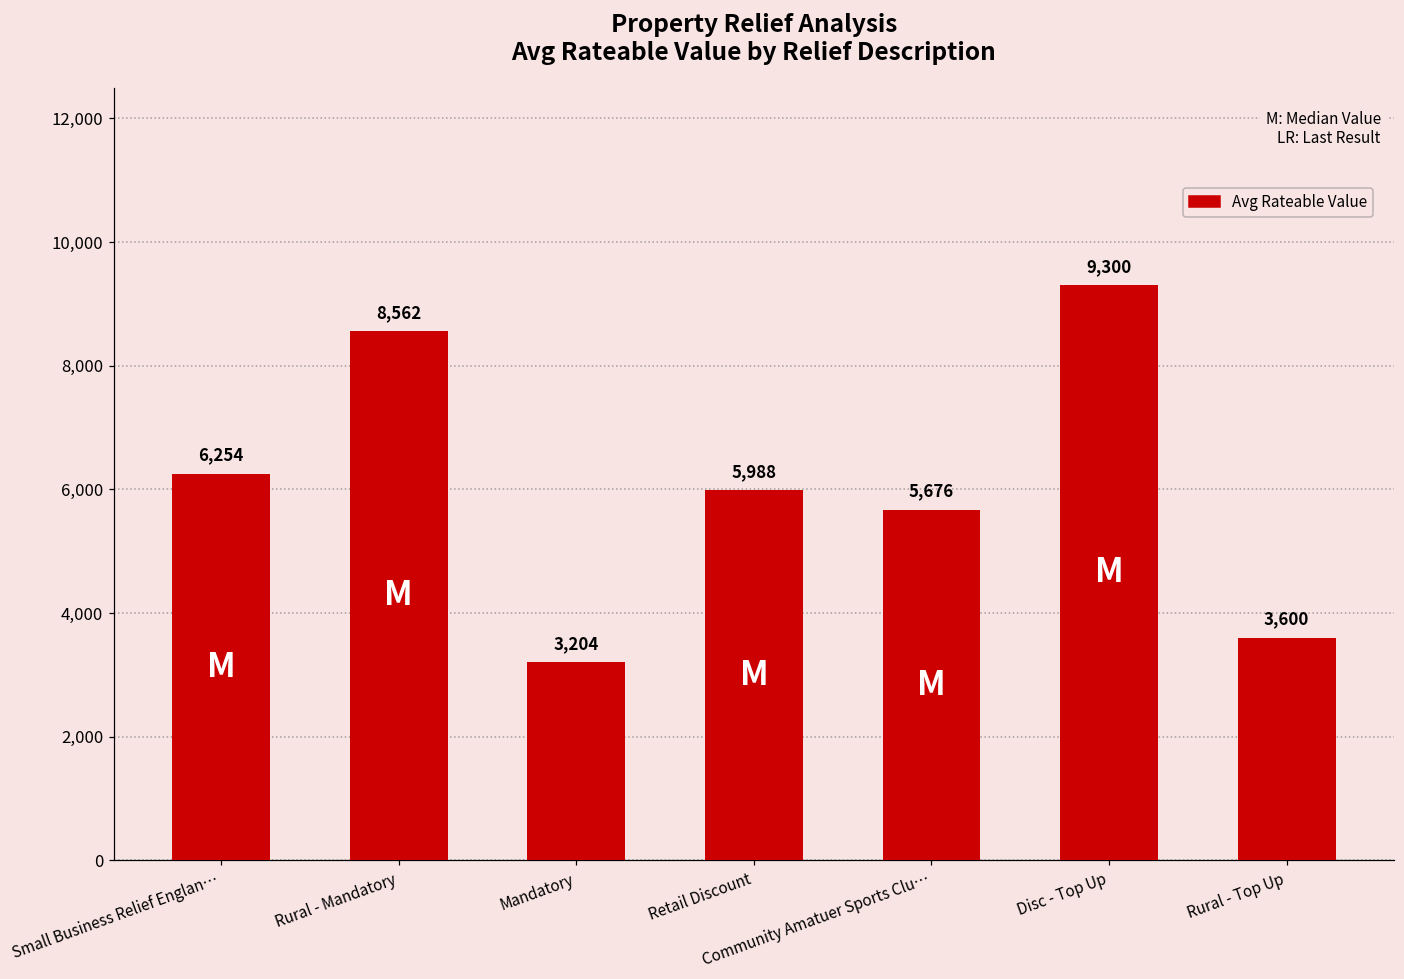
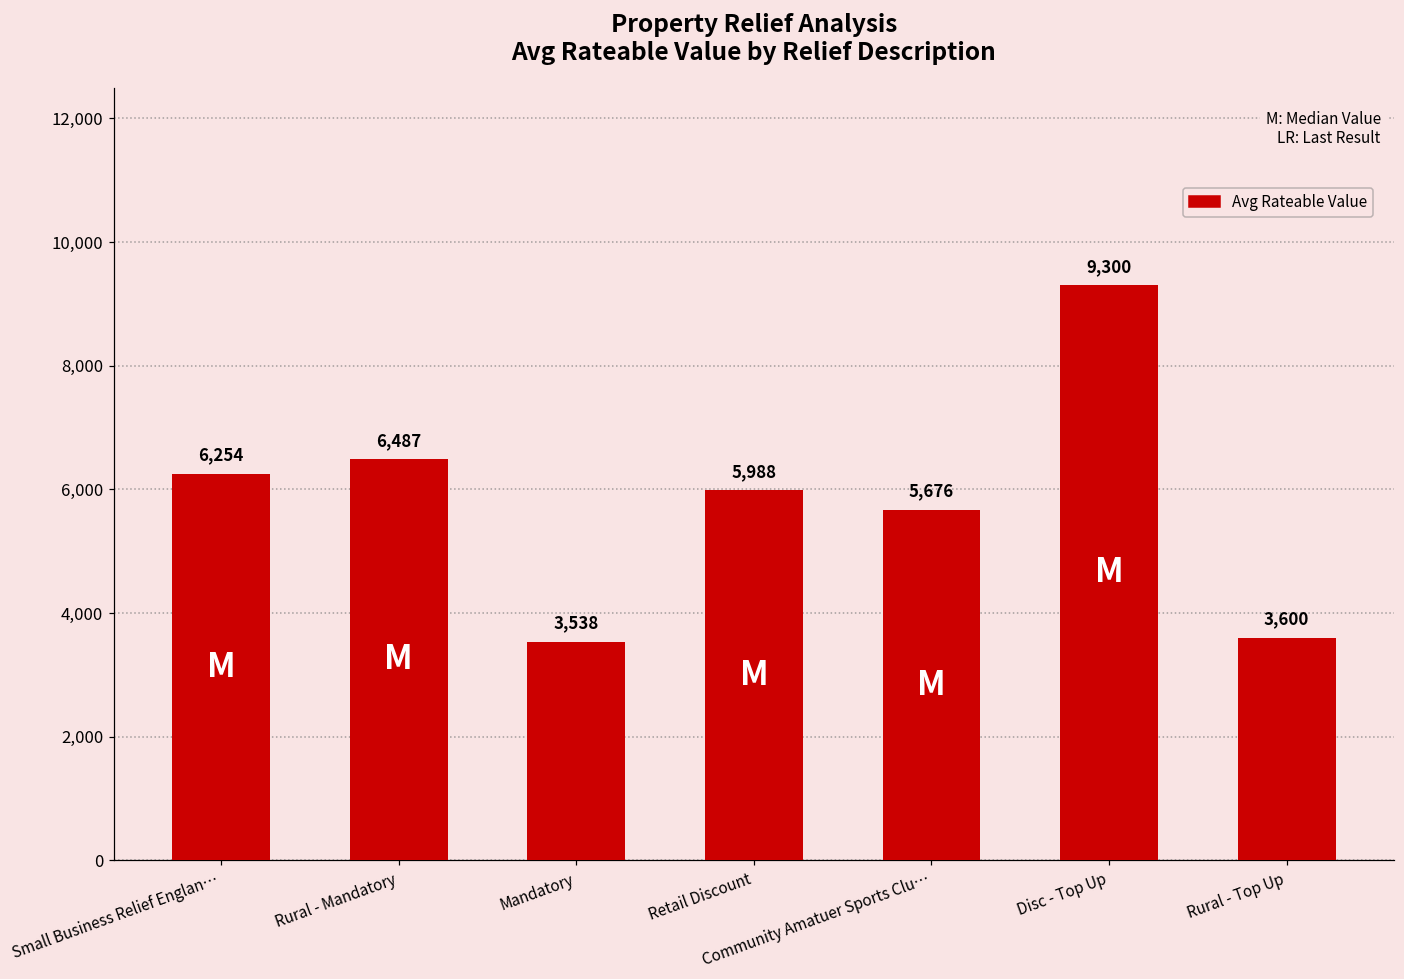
  {
    "Small Business Relief Englan…": "6,254",
-   "Rural - Mandatory": "8,562",
-   "Mandatory": "3,204",
+   "Rural - Mandatory": "6,487",
+   "Mandatory": "3,538",
    "Retail Discount": "5,988",
    "Community Amatuer Sports Clu…": "5,676",
    "Disc - Top Up": "9,300",
    "Rural - Top Up": "3,600"
  }
